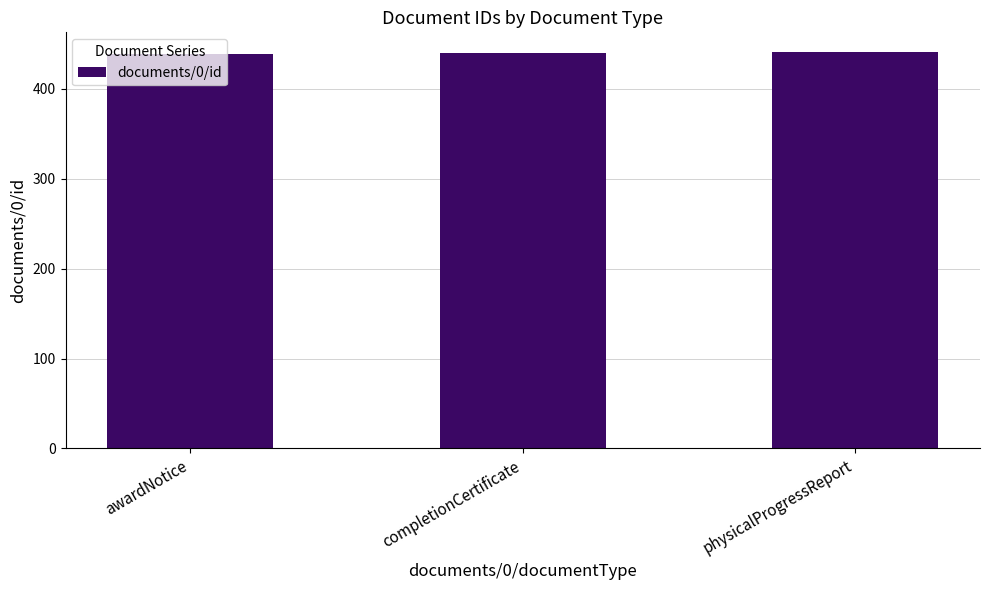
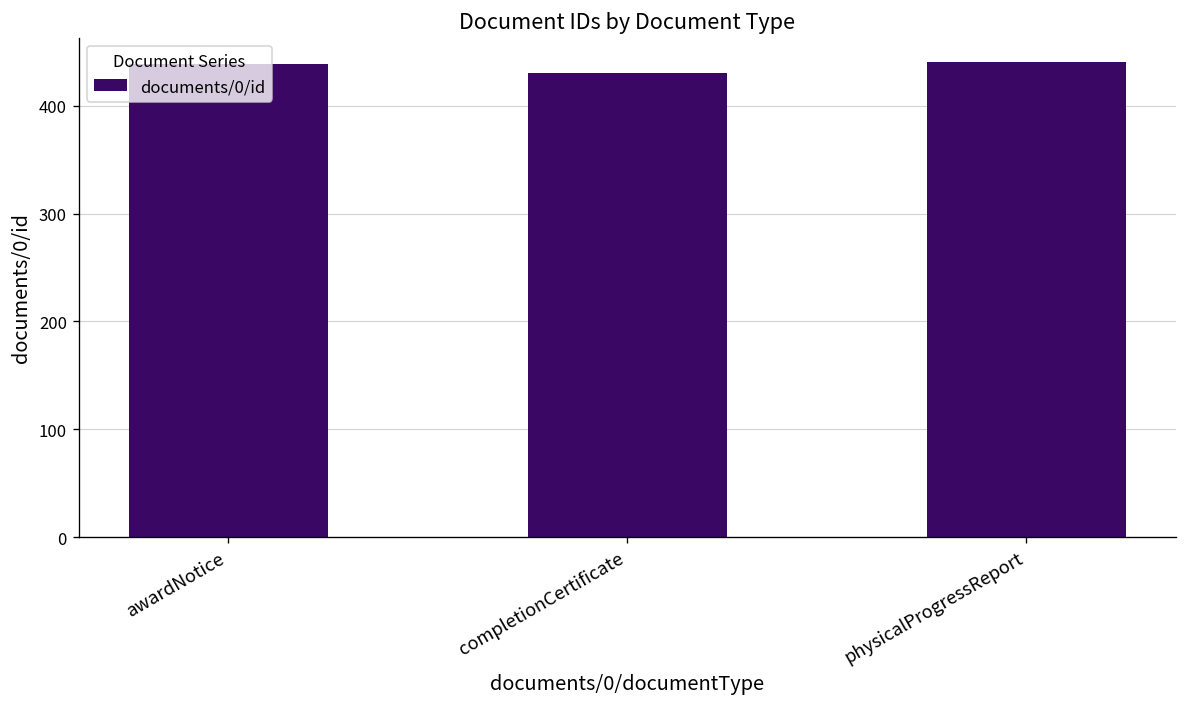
  {
-   "completionCertificate": 440,
+   "completionCertificate": 430,
    "physicalProgressReport": 440
  }
